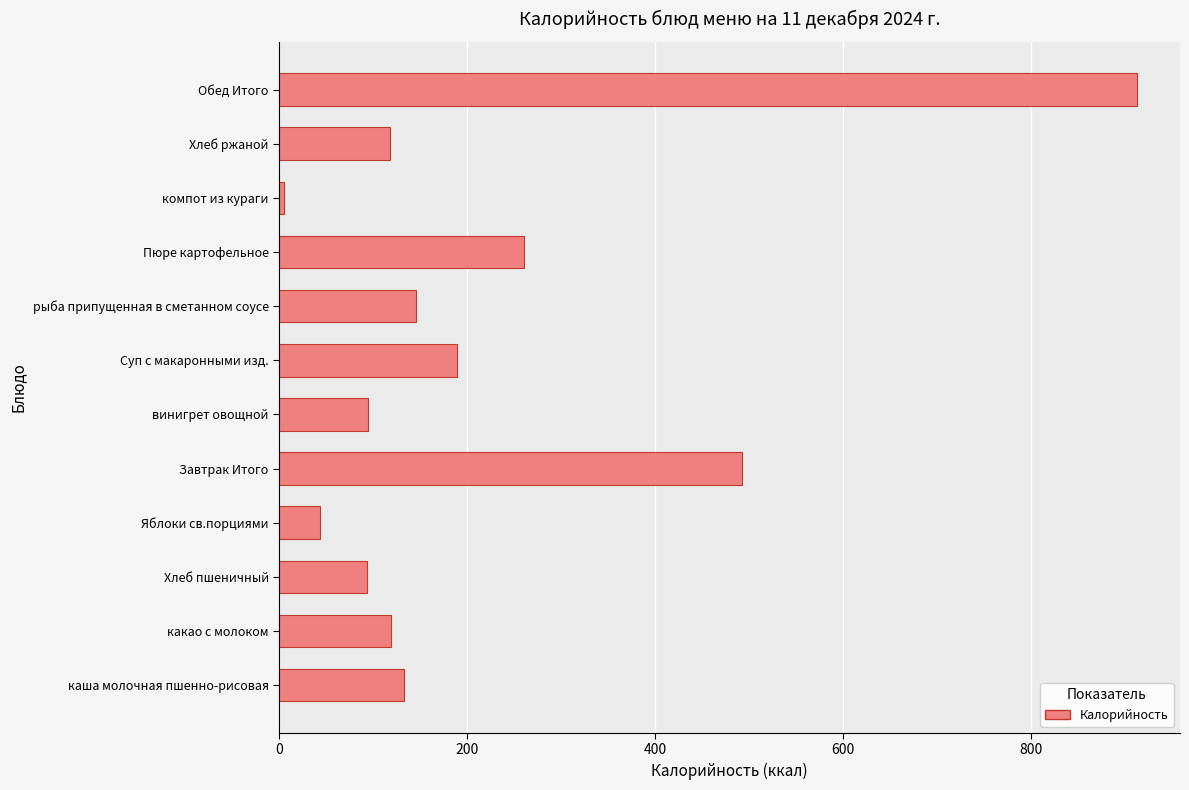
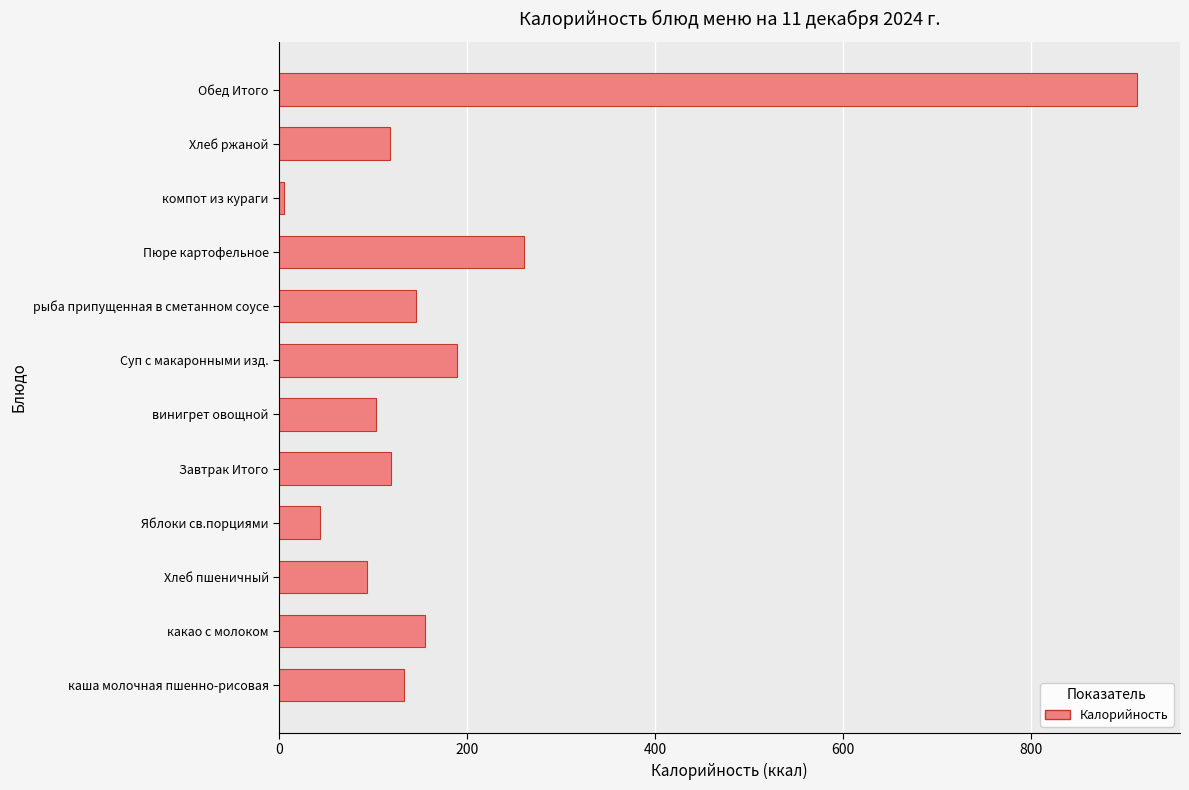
  {
    "Обед Итого": 910,
    "Хлеб ржаной": 120,
    "компот из кураги": 10,
    "Пюре картофельное": 260,
    "рыба припущенная в сметанном соусе": 150,
    "Суп с макаронными изд.": 190,
-   "винигрет овощной": 90,
-   "Завтрак Итого": 490,
+   "винигрет овощной": 100,
+   "Завтрак Итого": 120,
    "Яблоки св.порциями": 40,
    "Хлеб пшеничный": 90,
-   "какао с молоком": 120,
+   "какао с молоком": 160,
    "каша молочная пшенно-рисовая": 130
  }
